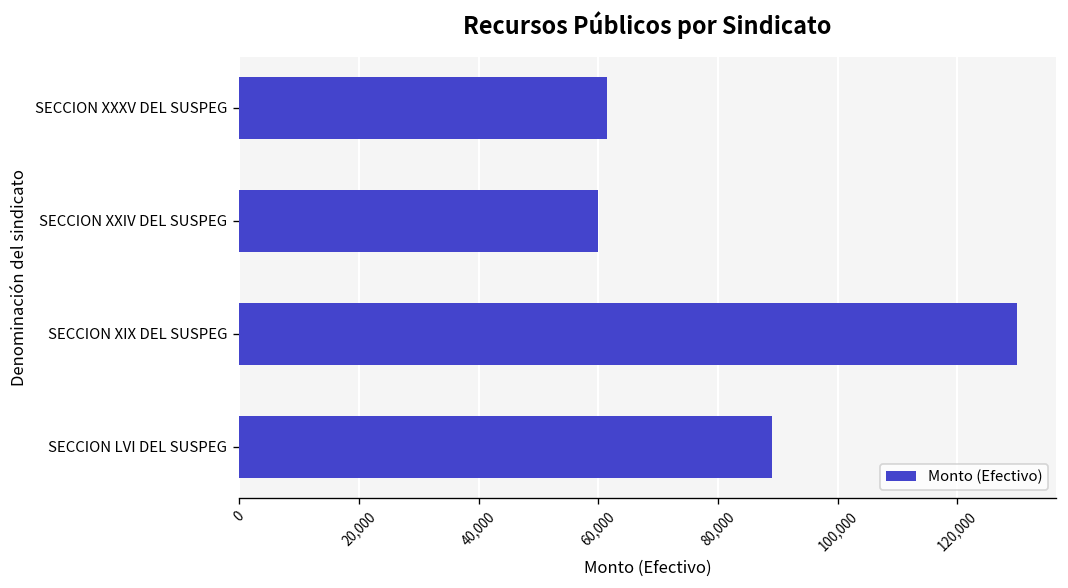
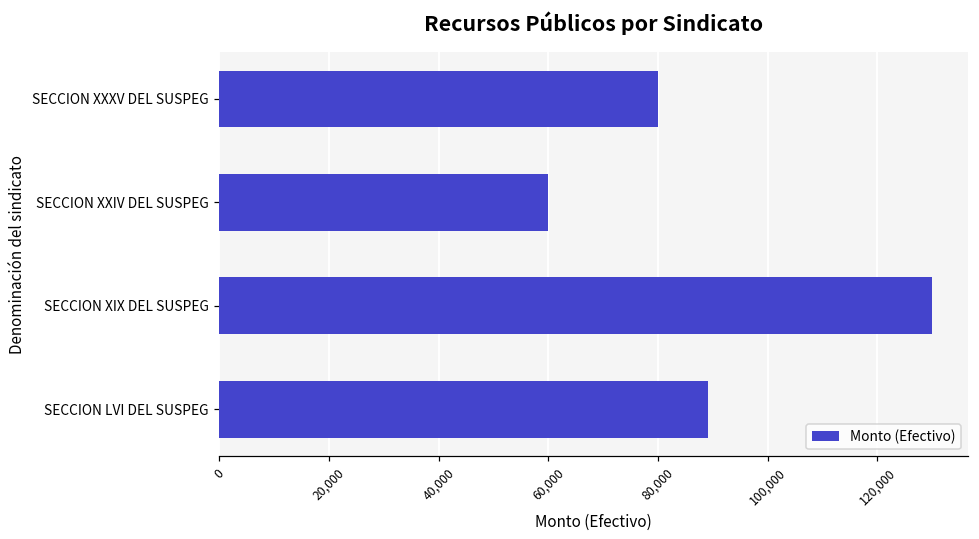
  {
-   "SECCION XXXV DEL SUSPEG": "62,000",
+   "SECCION XXXV DEL SUSPEG": "80,000",
    "SECCION XXIV DEL SUSPEG": "60,000",
    "SECCION XIX DEL SUSPEG": "130,000",
    "SECCION LVI DEL SUSPEG": "89,000"
  }
